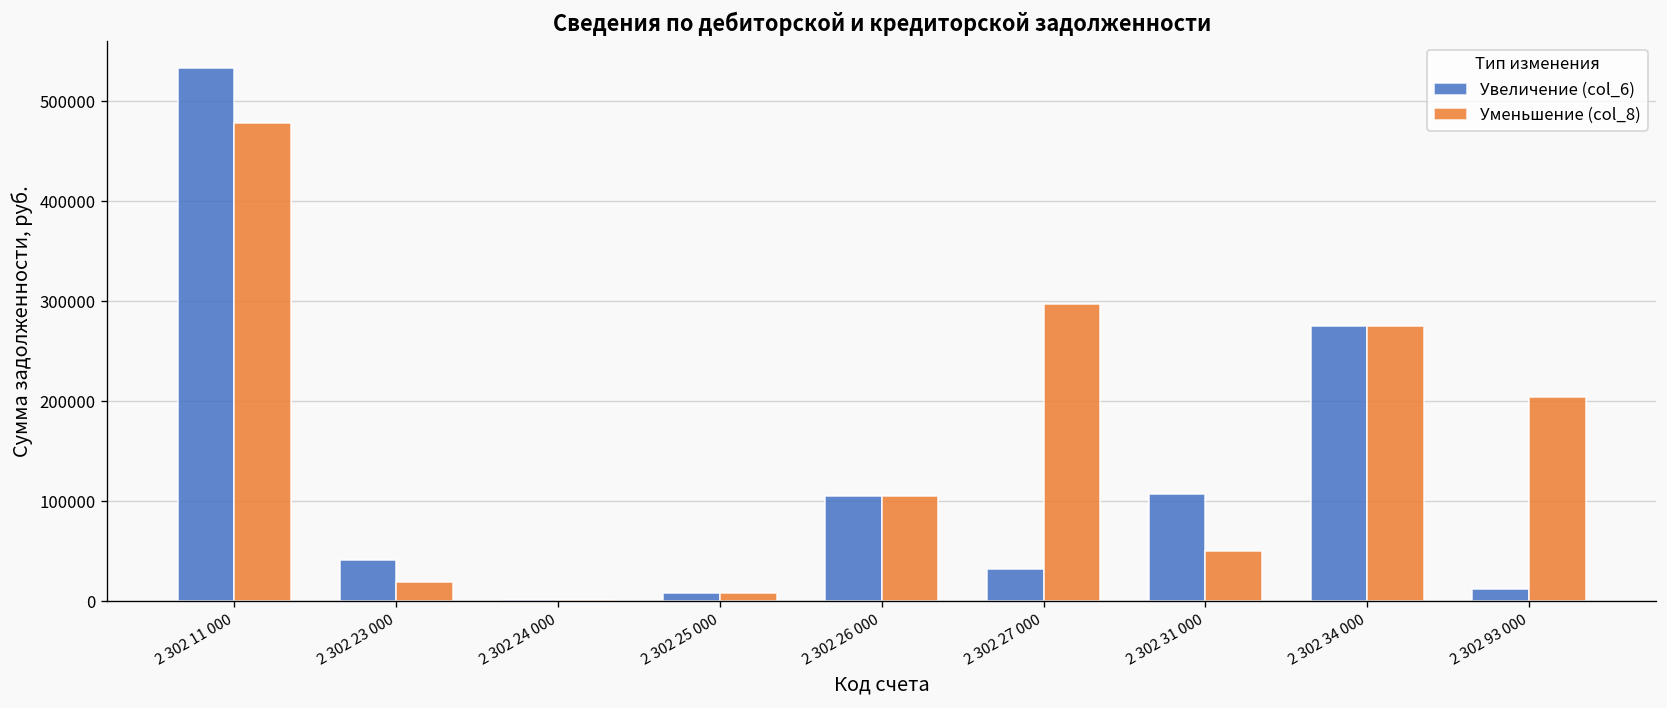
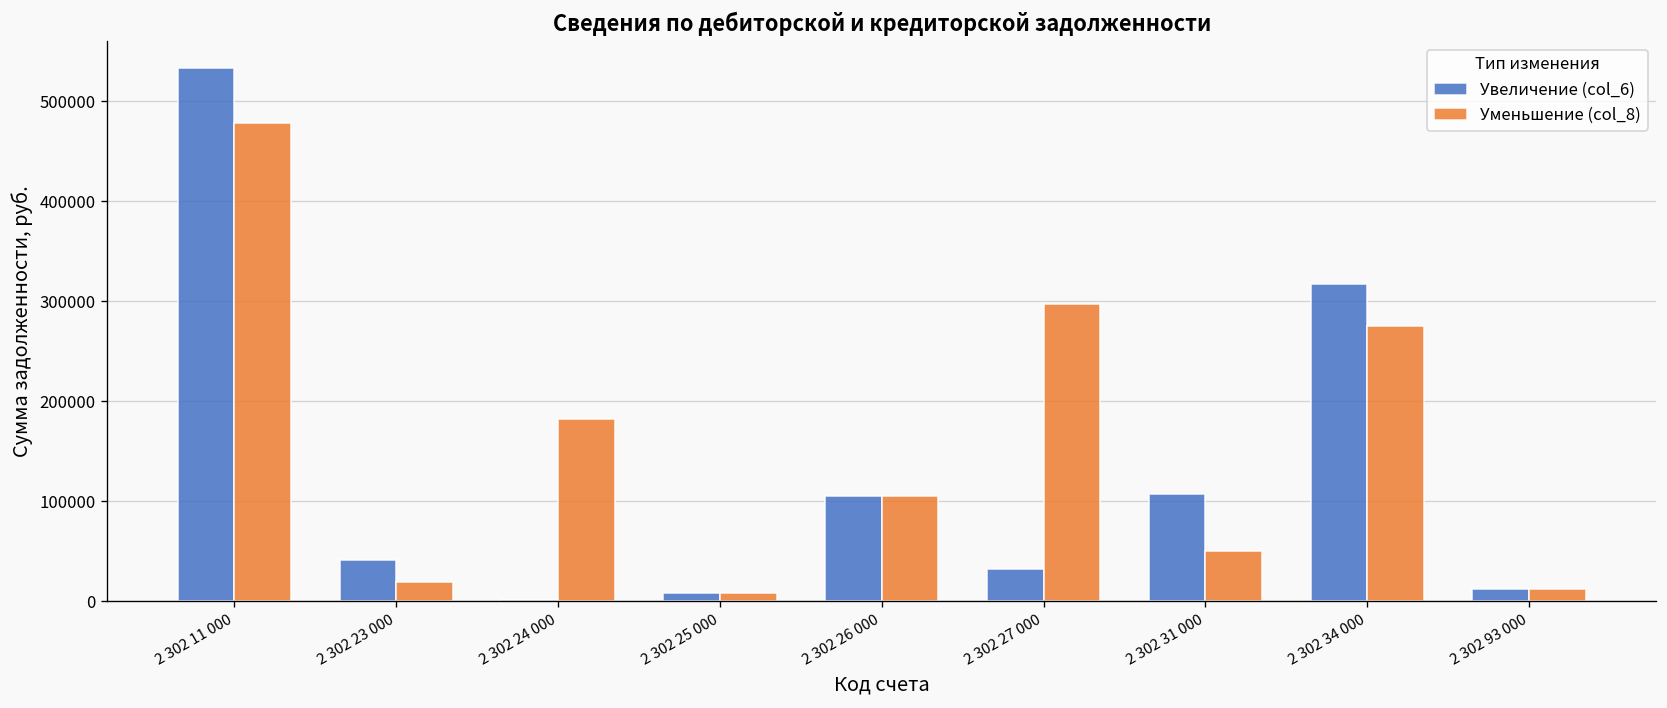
  {
    "Увеличение (col_6)": {
      "2 302 11 000": 530000,
      "2 302 23 000": 40000,
      "2 302 25 000": 10000,
      "2 302 26 000": 110000,
      "2 302 27 000": 30000,
      "2 302 31 000": 110000,
-     "2 302 34 000": 270000,
+     "2 302 34 000": 320000,
      "2 302 93 000": 10000
    },
    "Уменьшение (col_8)": {
      "2 302 11 000": 480000,
      "2 302 23 000": 20000,
-     "2 302 24 000": 0,
+     "2 302 24 000": 180000,
      "2 302 25 000": 10000,
      "2 302 26 000": 110000,
      "2 302 27 000": 300000,
      "2 302 31 000": 50000,
      "2 302 34 000": 270000,
-     "2 302 93 000": 200000
+     "2 302 93 000": 10000
    }
  }
